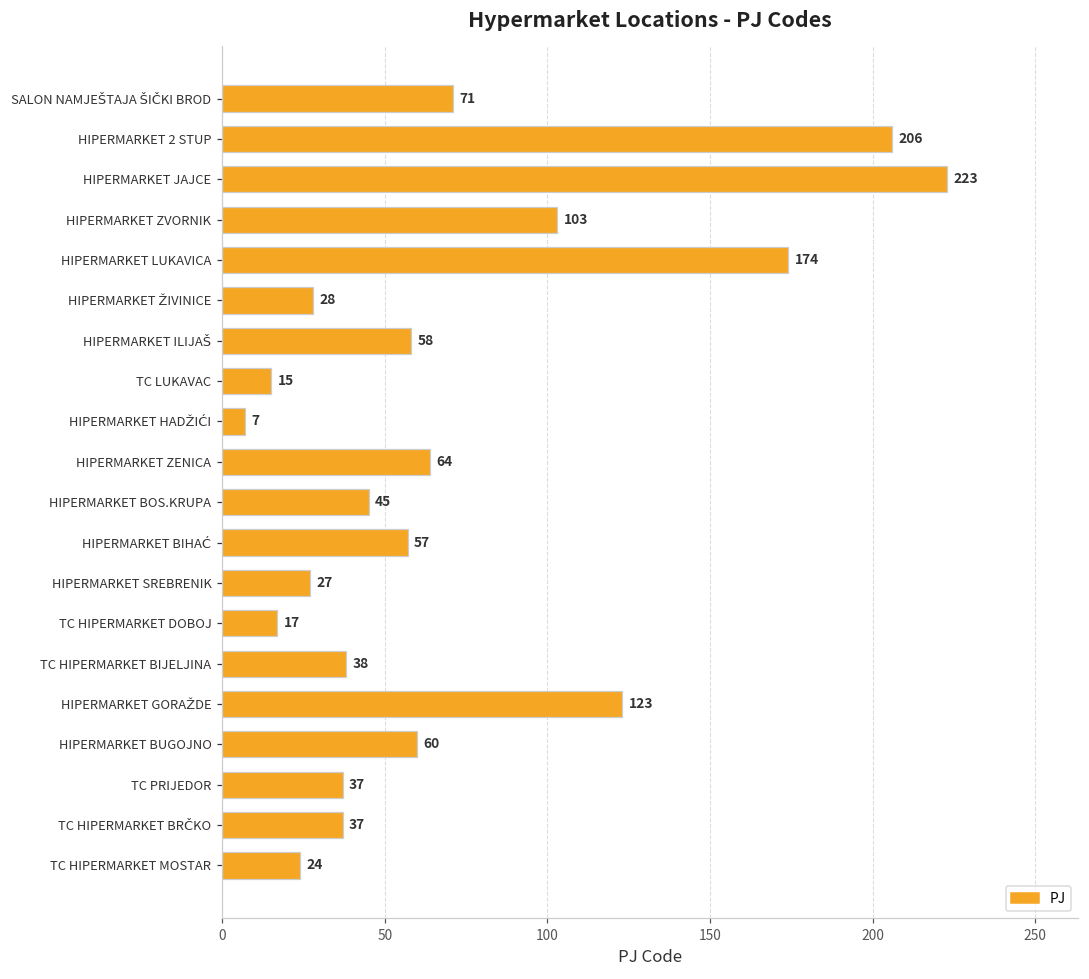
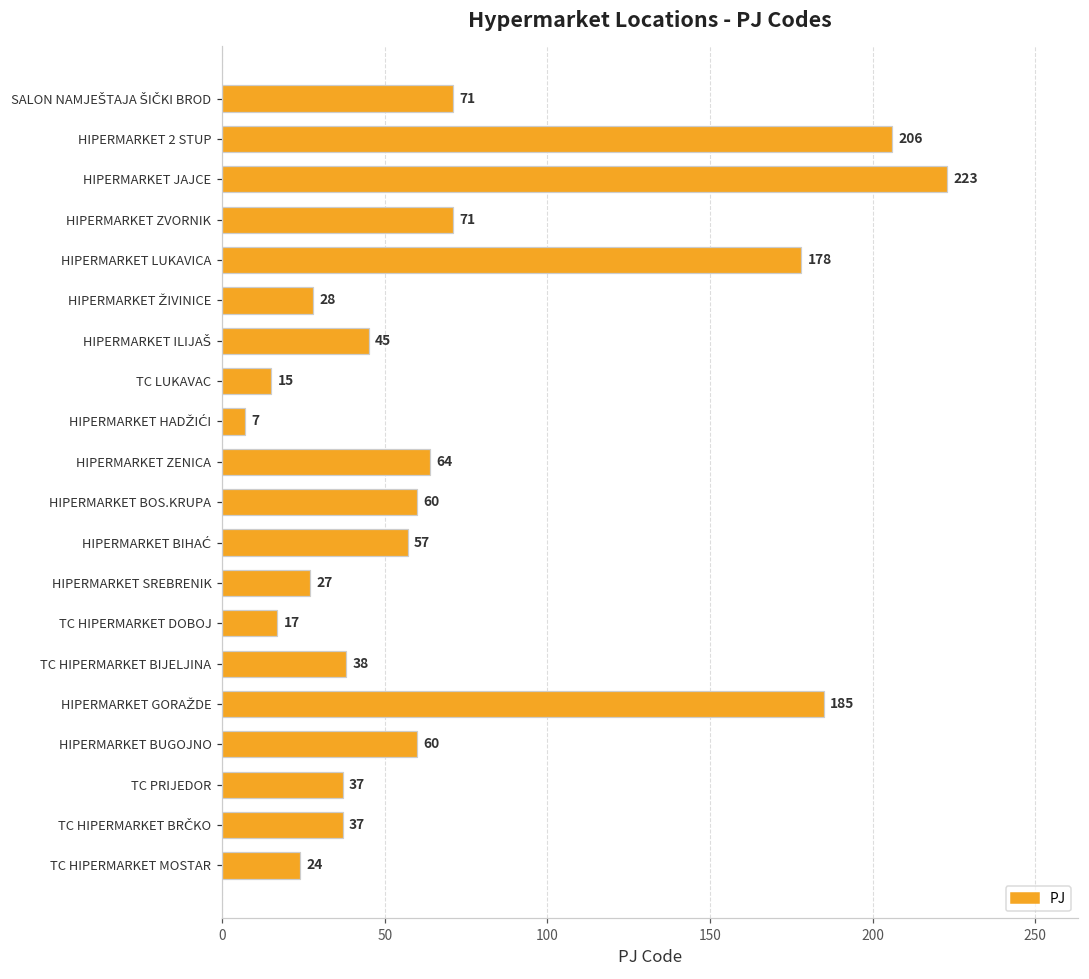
  {
    "SALON NAMJEŠTAJA ŠIČKI BROD": 71,
    "HIPERMARKET 2 STUP": 206,
    "HIPERMARKET JAJCE": 223,
-   "HIPERMARKET ZVORNIK": 103,
-   "HIPERMARKET LUKAVICA": 174,
+   "HIPERMARKET ZVORNIK": 71,
+   "HIPERMARKET LUKAVICA": 178,
    "HIPERMARKET ŽIVINICE": 28,
-   "HIPERMARKET ILIJAŠ": 58,
+   "HIPERMARKET ILIJAŠ": 45,
    "TC LUKAVAC": 15,
    "HIPERMARKET HADŽIĆI": 7,
    "HIPERMARKET ZENICA": 64,
-   "HIPERMARKET BOS.KRUPA": 45,
+   "HIPERMARKET BOS.KRUPA": 60,
    "HIPERMARKET BIHAĆ": 57,
    "HIPERMARKET SREBRENIK": 27,
    "TC HIPERMARKET DOBOJ": 17,
    "TC HIPERMARKET BIJELJINA": 38,
-   "HIPERMARKET GORAŽDE": 123,
+   "HIPERMARKET GORAŽDE": 185,
    "HIPERMARKET BUGOJNO": 60,
    "TC PRIJEDOR": 37,
    "TC HIPERMARKET BRČKO": 37,
    "TC HIPERMARKET MOSTAR": 24
  }
